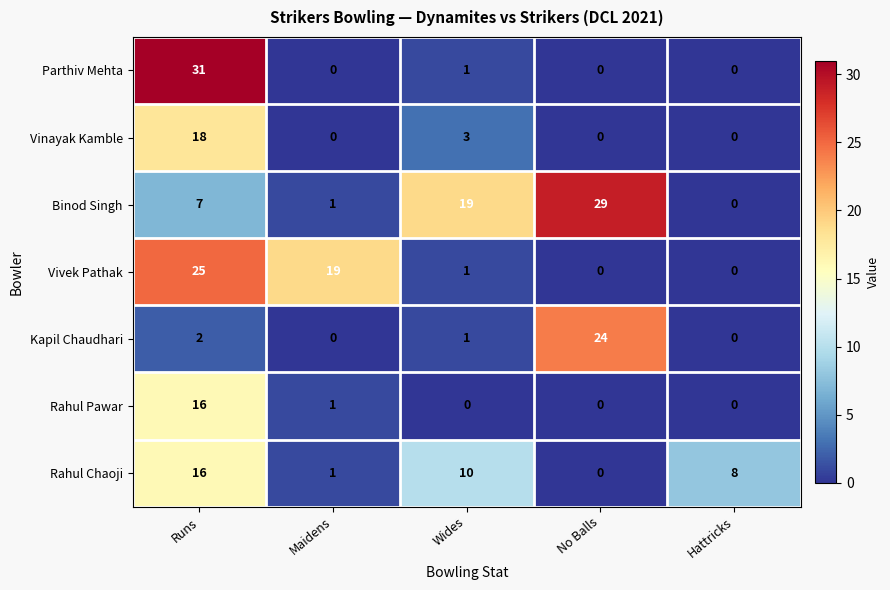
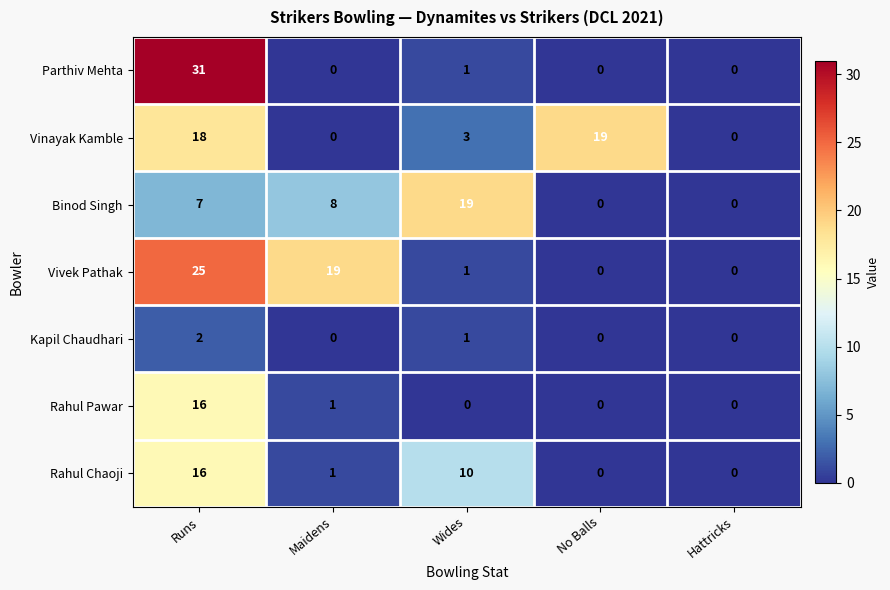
  {
    "Parthiv Mehta": {
      "Runs": 31,
      "Maidens": 0,
      "Wides": 1,
      "No Balls": 0,
      "Hattricks": 0
    },
    "Vinayak Kamble": {
      "Runs": 18,
      "Maidens": 0,
      "Wides": 3,
-     "No Balls": 0,
+     "No Balls": 19,
      "Hattricks": 0
    },
    "Binod Singh": {
      "Runs": 7,
-     "Maidens": 1,
+     "Maidens": 8,
      "Wides": 19,
-     "No Balls": 29,
+     "No Balls": 0,
      "Hattricks": 0
    },
    "Vivek Pathak": {
      "Runs": 25,
      "Maidens": 19,
      "Wides": 1,
      "No Balls": 0,
      "Hattricks": 0
    },
    "Kapil Chaudhari": {
      "Runs": 2,
      "Maidens": 0,
      "Wides": 1,
-     "No Balls": 24,
+     "No Balls": 0,
      "Hattricks": 0
    },
    "Rahul Pawar": {
      "Runs": 16,
      "Maidens": 1,
      "Wides": 0,
      "No Balls": 0,
      "Hattricks": 0
    },
    "Rahul Chaoji": {
      "Runs": 16,
      "Maidens": 1,
      "Wides": 10,
      "No Balls": 0,
-     "Hattricks": 8
+     "Hattricks": 0
    }
  }
